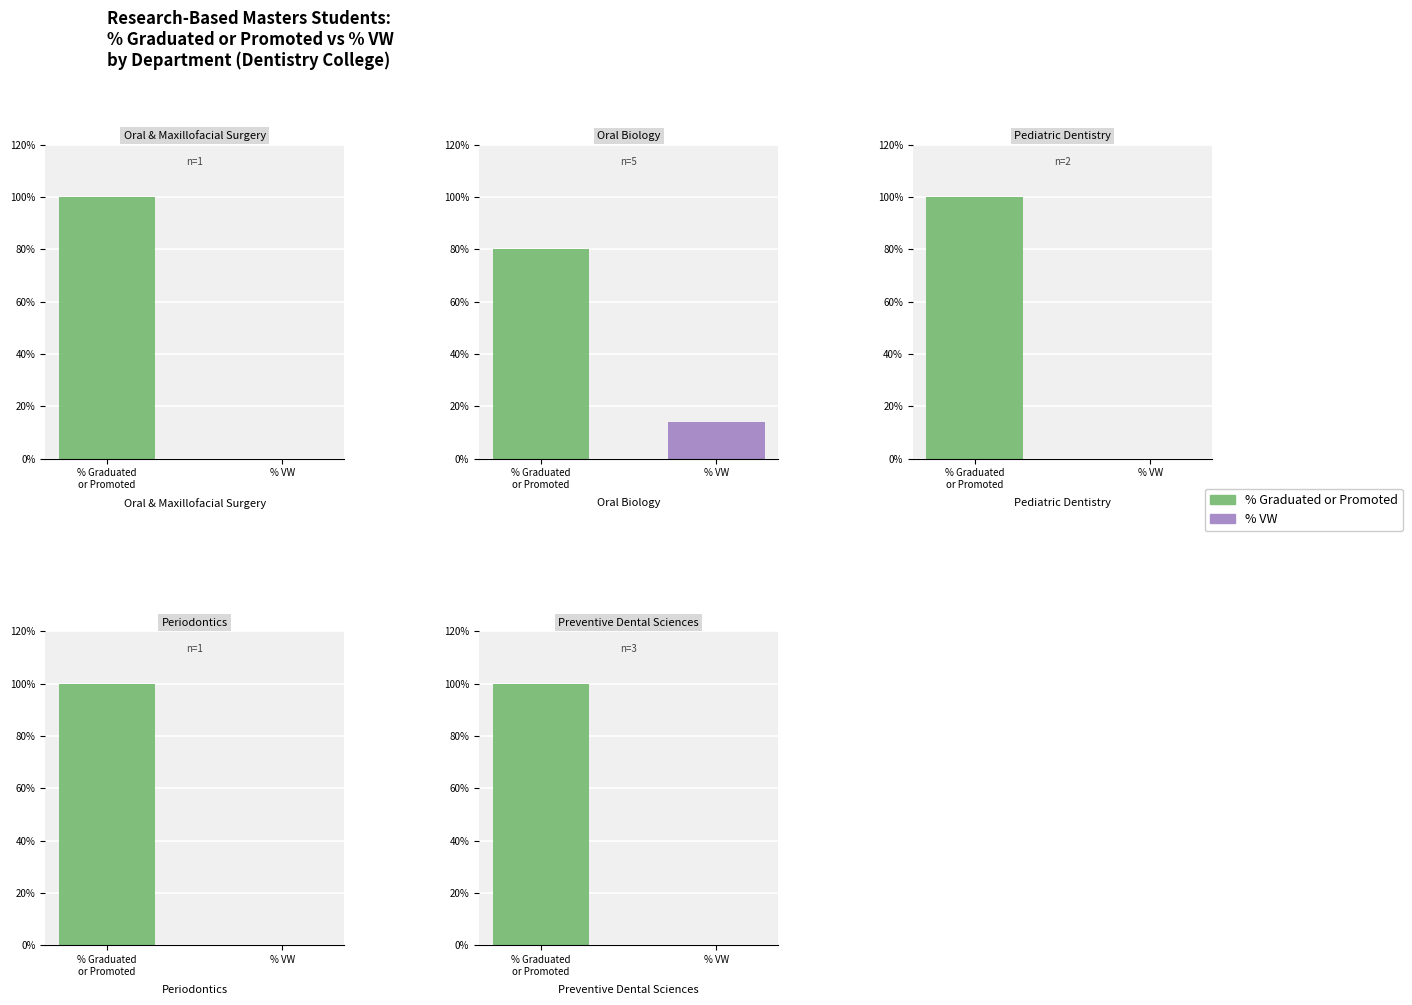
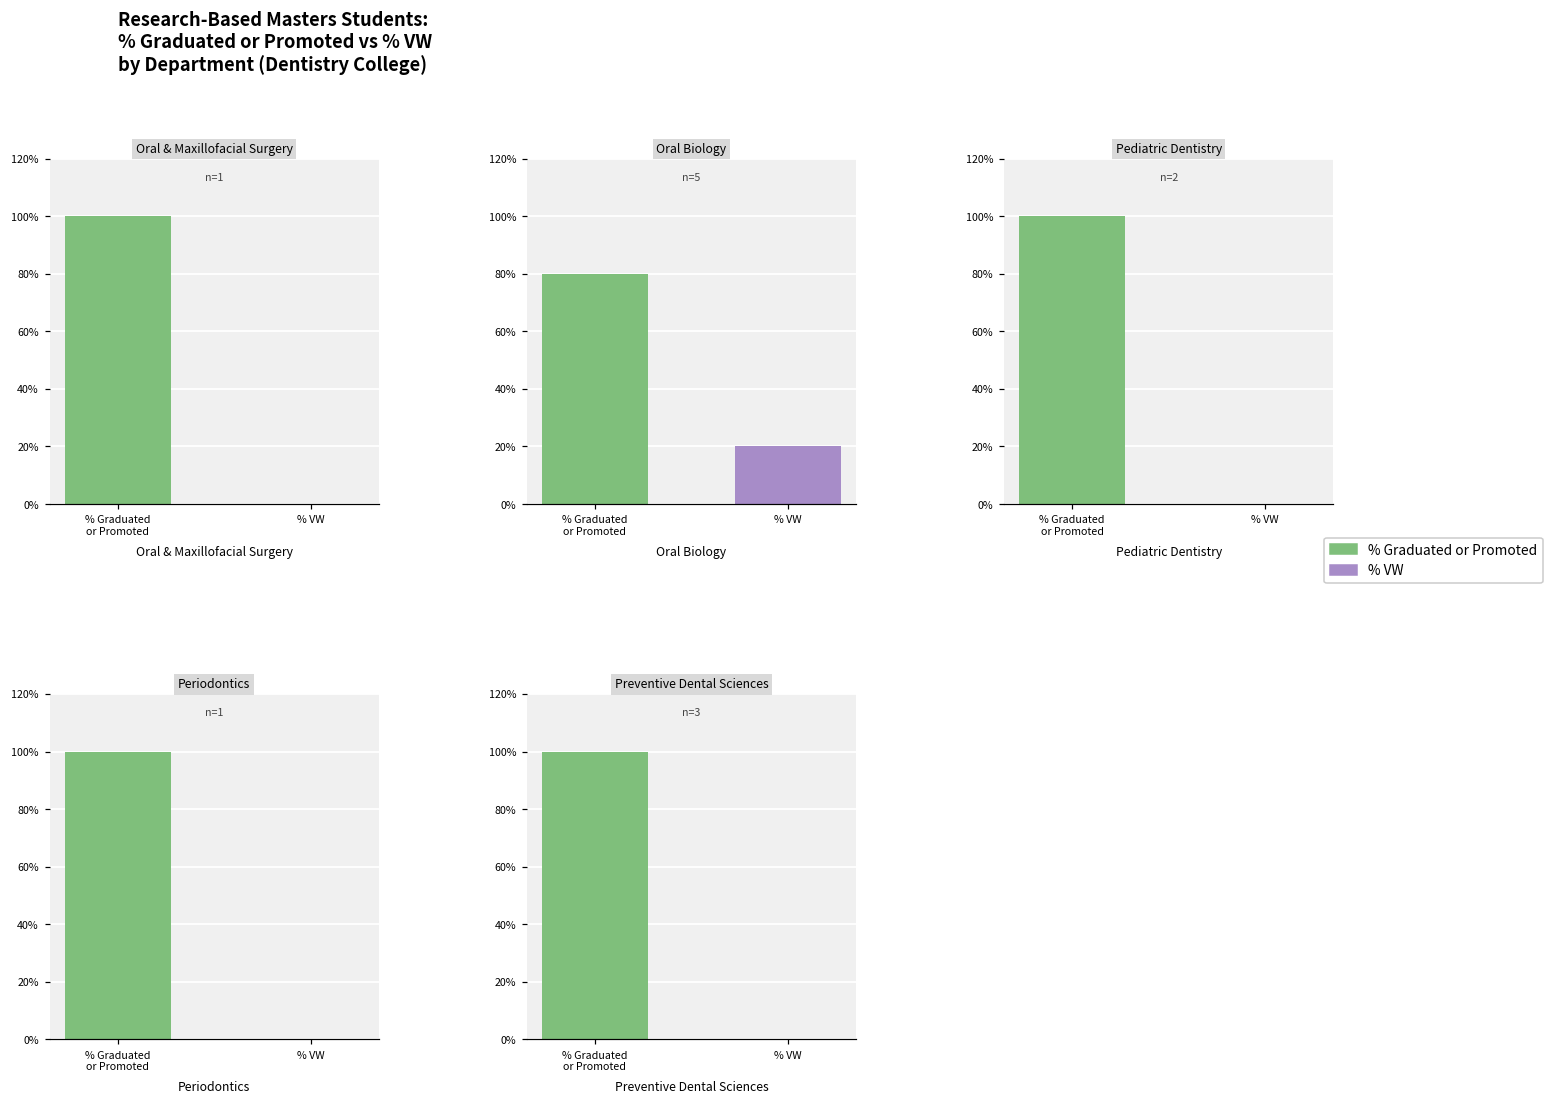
  {
    "Oral & Maxillofacial Surgery": {
      "% Graduated or Promoted": "100%",
      "% VW": "0%"
    },
    "Oral Biology": {
      "% Graduated or Promoted": "80%",
-     "% VW": "14%"
+     "% VW": "20%"
    },
    "Pediatric Dentistry": {
      "% Graduated or Promoted": "100%",
      "% VW": "0%"
    },
    "Periodontics": {
      "% Graduated or Promoted": "100%",
      "% VW": "0%"
    },
    "Preventive Dental Sciences": {
      "% Graduated or Promoted": "100%",
      "% VW": "0%"
    }
  }
